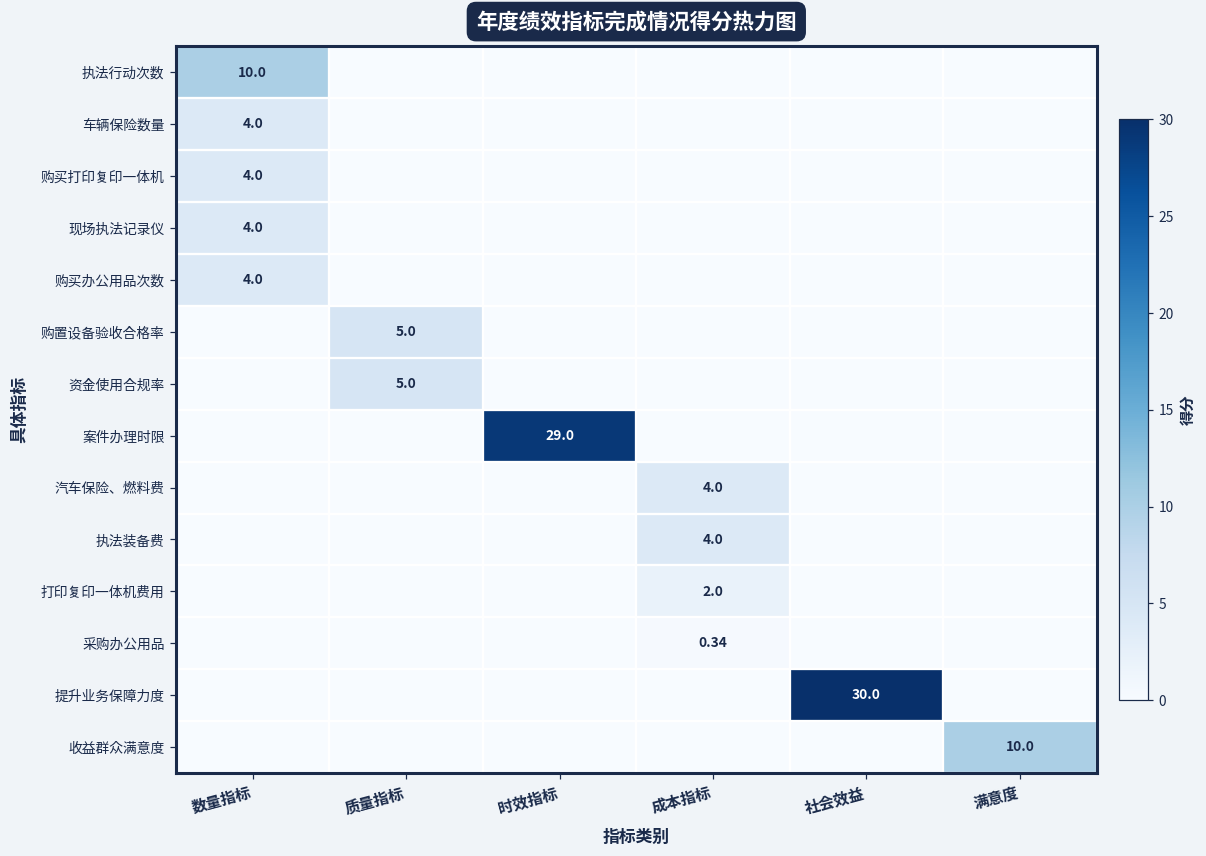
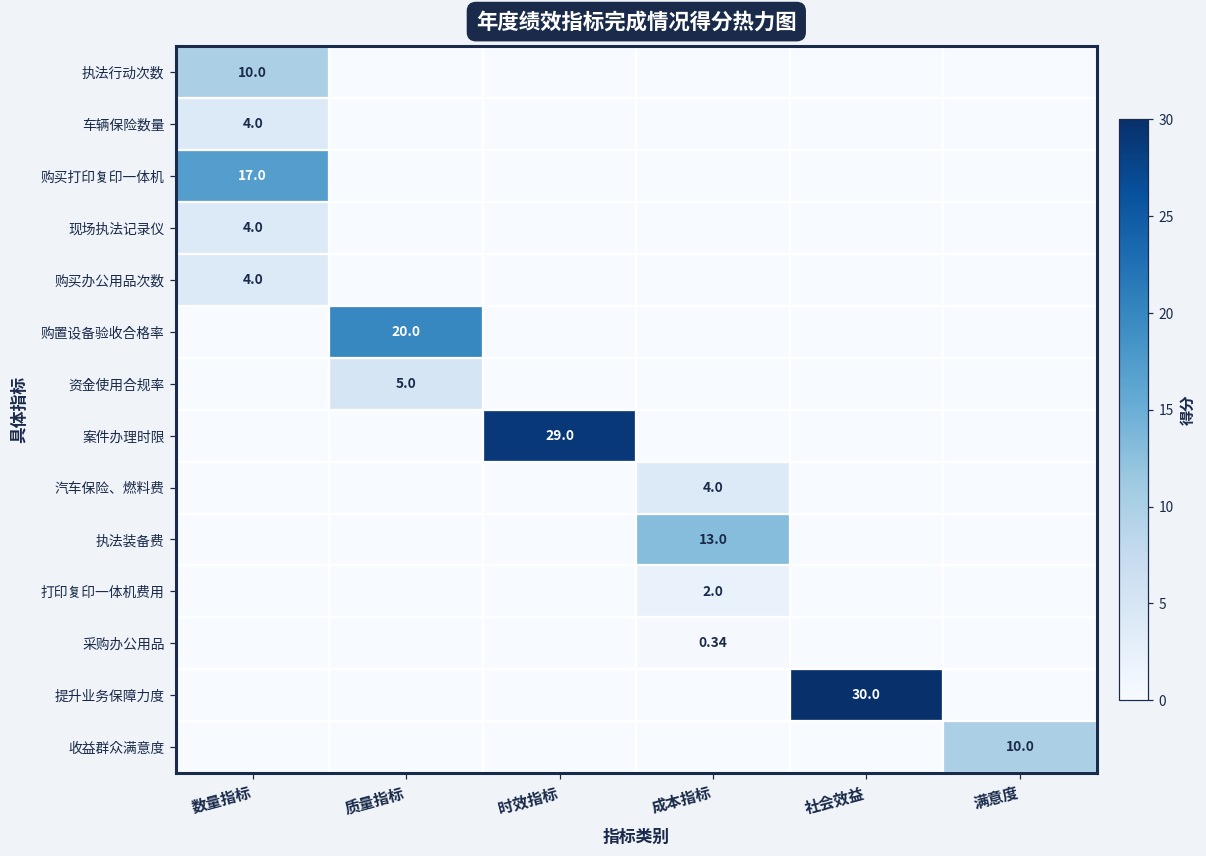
  {
    "执法行动次数": {
      "数量指标": 10.0
    },
    "车辆保险数量": {
      "数量指标": 4.0
    },
    "购买打印复印一体机": {
-     "数量指标": 4.0
+     "数量指标": 17.0
    },
    "现场执法记录仪": {
      "数量指标": 4.0
    },
    "购买办公用品次数": {
      "数量指标": 4.0
    },
    "购置设备验收合格率": {
-     "质量指标": 5.0
+     "质量指标": 20.0
    },
    "资金使用合规率": {
      "质量指标": 5.0
    },
    "案件办理时限": {
      "时效指标": 29.0
    },
    "汽车保险、燃料费": {
      "成本指标": 4.0
    },
    "执法装备费": {
-     "成本指标": 4.0
+     "成本指标": 13.0
    },
    "打印复印一体机费用": {
      "成本指标": 2.0
    },
    "采购办公用品": {
      "成本指标": 0.34
    },
    "提升业务保障力度": {
      "社会效益": 30.0
    },
    "收益群众满意度": {
      "满意度": 10.0
    }
  }
